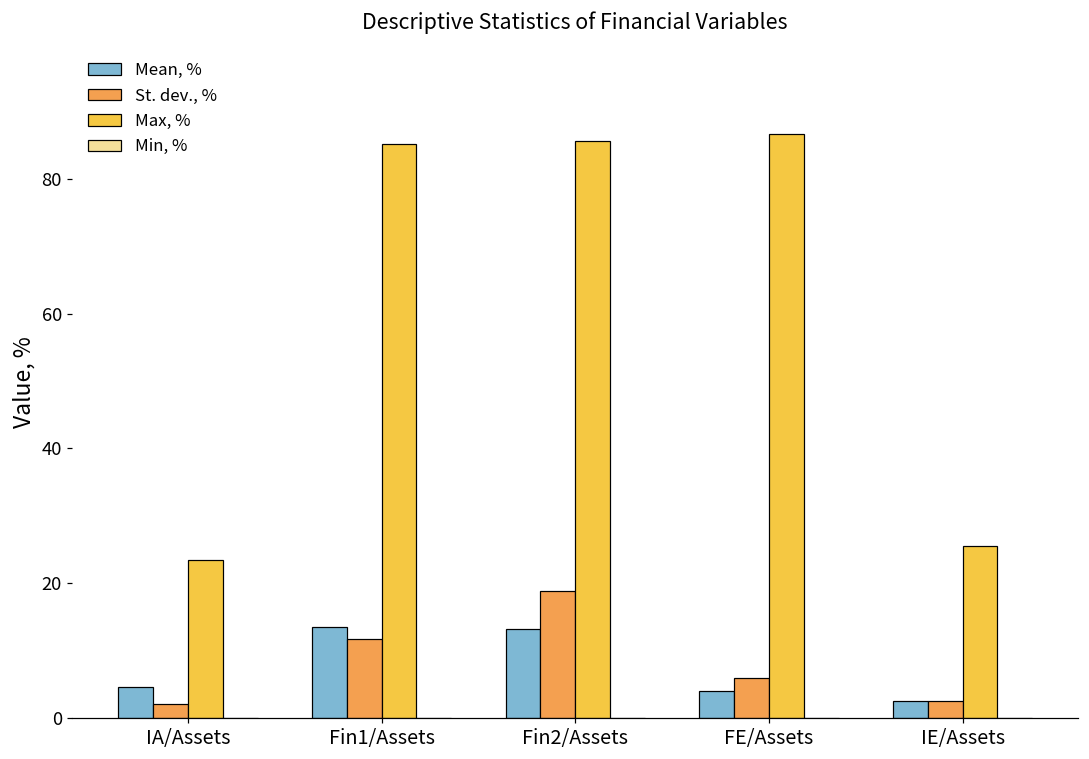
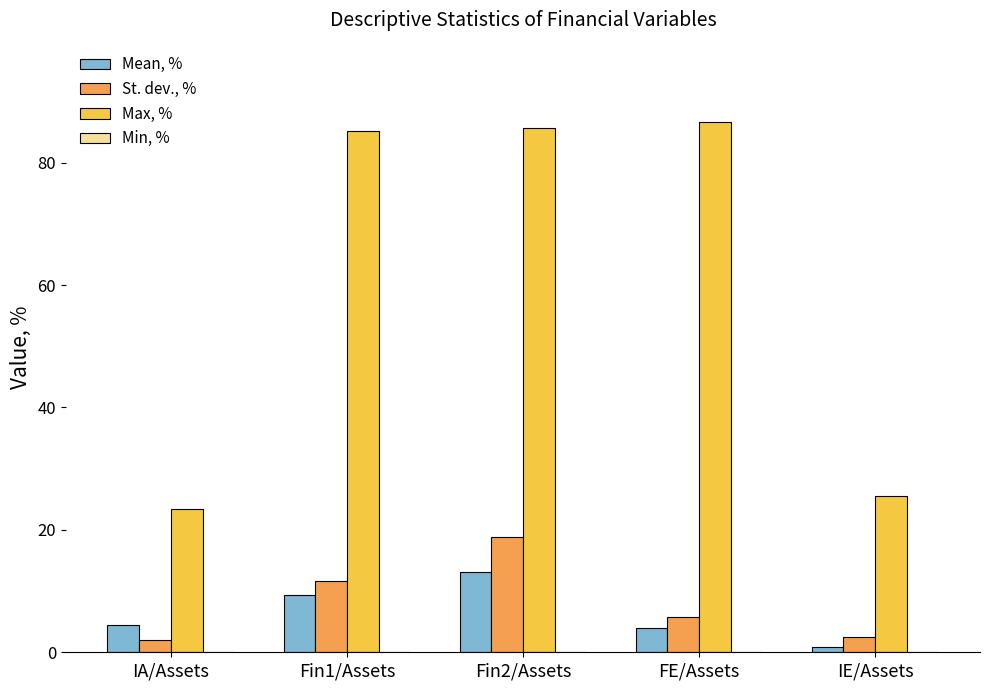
  {
    "Mean, %": {
      "IA/Assets": 5,
-     "Fin1/Assets": 13,
+     "Fin1/Assets": 9,
      "Fin2/Assets": 13,
      "FE/Assets": 4,
-     "IE/Assets": 2
+     "IE/Assets": 1
    },
    "Min, %": {
      "IA/Assets": 0,
      "Fin1/Assets": 0,
      "Fin2/Assets": 0,
      "FE/Assets": 0,
      "IE/Assets": 0
    }
  }
